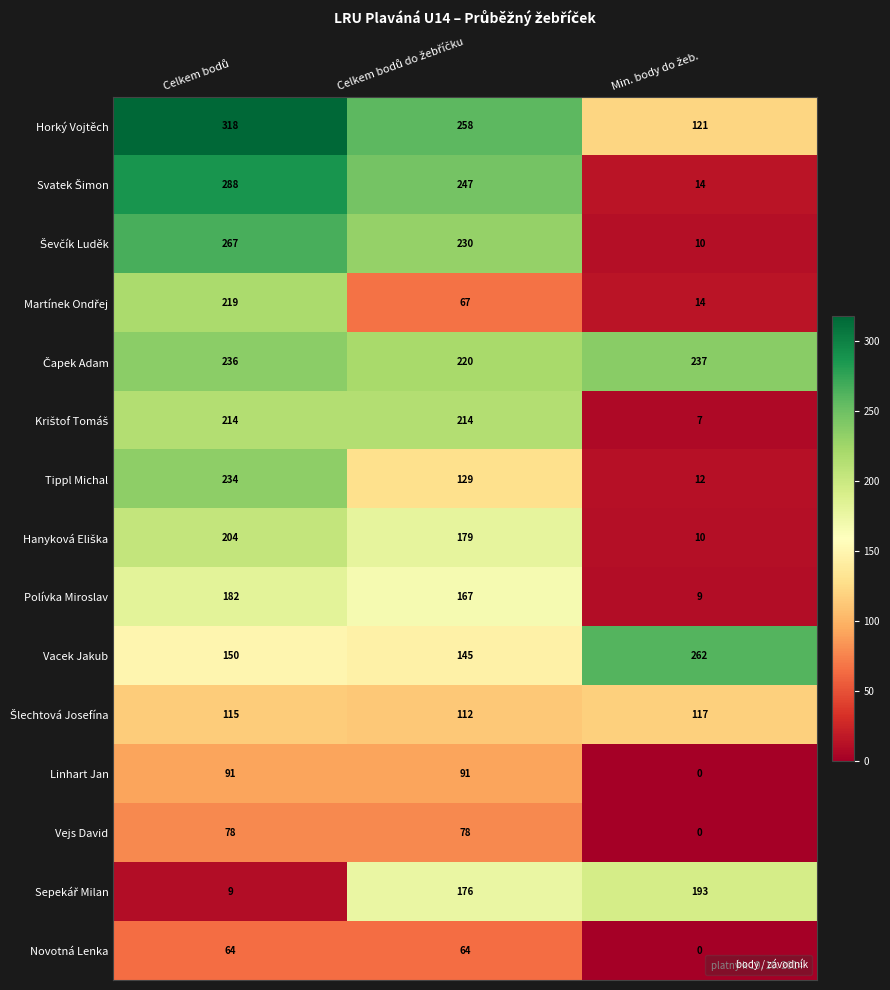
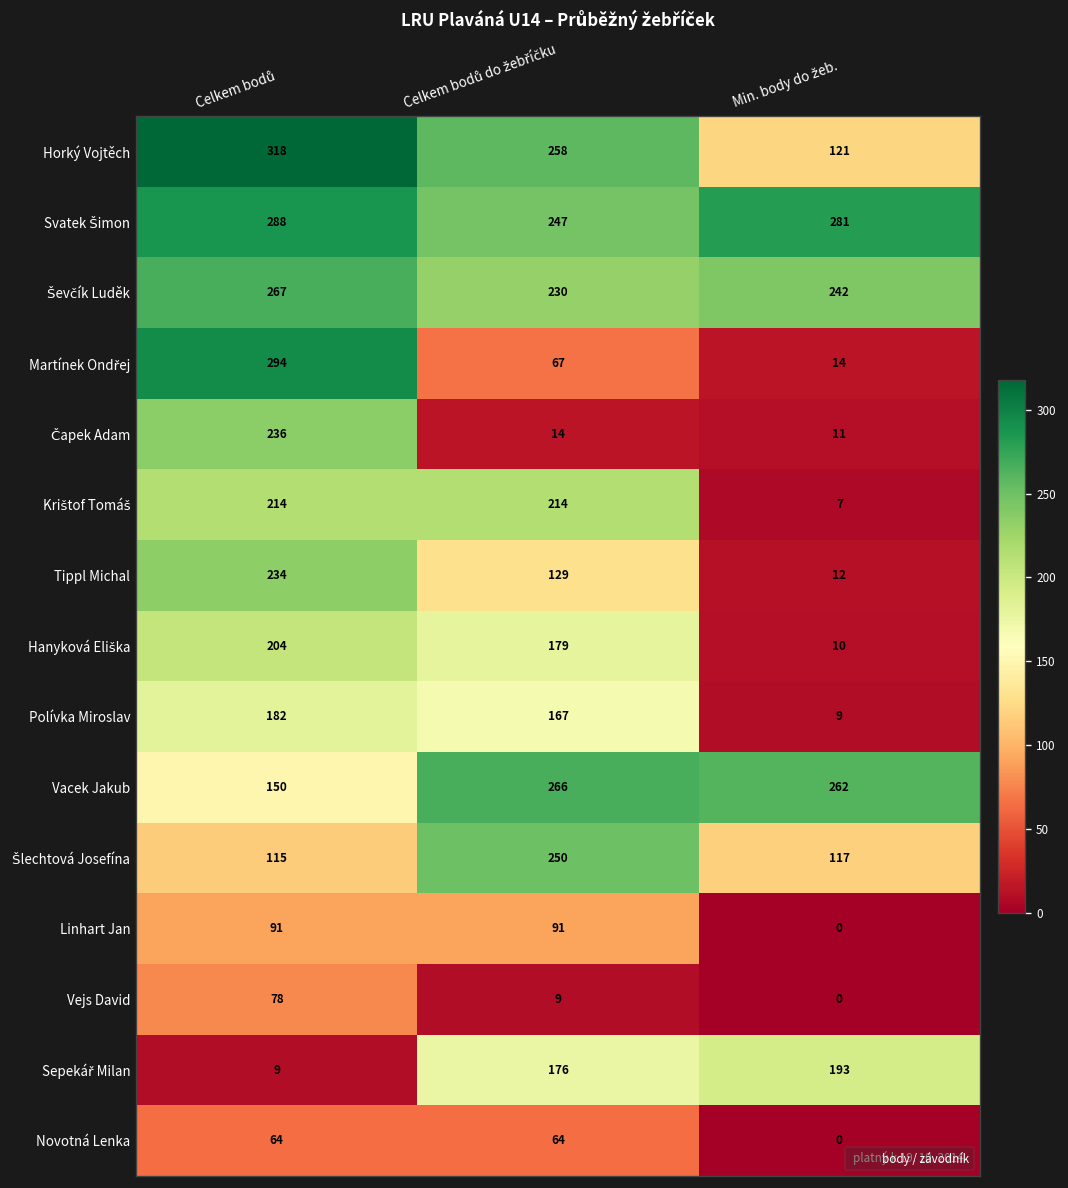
  {
    "Horký Vojtěch": {
      "Celkem bodů": 318,
      "Celkem bodů do žebříčku": 258,
      "Min. body do žeb.": 121
    },
    "Svatek Šimon": {
      "Celkem bodů": 288,
      "Celkem bodů do žebříčku": 247,
-     "Min. body do žeb.": 14
+     "Min. body do žeb.": 281
    },
    "Ševčík Luděk": {
      "Celkem bodů": 267,
      "Celkem bodů do žebříčku": 230,
-     "Min. body do žeb.": 10
+     "Min. body do žeb.": 242
    },
    "Martínek Ondřej": {
-     "Celkem bodů": 219,
+     "Celkem bodů": 294,
      "Celkem bodů do žebříčku": 67,
      "Min. body do žeb.": 14
    },
    "Čapek Adam": {
      "Celkem bodů": 236,
-     "Celkem bodů do žebříčku": 220,
-     "Min. body do žeb.": 237
+     "Celkem bodů do žebříčku": 14,
+     "Min. body do žeb.": 11
    },
    "Krištof Tomáš": {
      "Celkem bodů": 214,
      "Celkem bodů do žebříčku": 214,
      "Min. body do žeb.": 7
    },
    "Tippl Michal": {
      "Celkem bodů": 234,
      "Celkem bodů do žebříčku": 129,
      "Min. body do žeb.": 12
    },
    "Hanyková Eliška": {
      "Celkem bodů": 204,
      "Celkem bodů do žebříčku": 179,
      "Min. body do žeb.": 10
    },
    "Polívka Miroslav": {
      "Celkem bodů": 182,
      "Celkem bodů do žebříčku": 167,
      "Min. body do žeb.": 9
    },
    "Vacek Jakub": {
      "Celkem bodů": 150,
-     "Celkem bodů do žebříčku": 145,
+     "Celkem bodů do žebříčku": 266,
      "Min. body do žeb.": 262
    },
    "Šlechtová Josefína": {
      "Celkem bodů": 115,
-     "Celkem bodů do žebříčku": 112,
+     "Celkem bodů do žebříčku": 250,
      "Min. body do žeb.": 117
    },
    "Linhart Jan": {
      "Celkem bodů": 91,
      "Celkem bodů do žebříčku": 91,
      "Min. body do žeb.": 0
    },
    "Vejs David": {
      "Celkem bodů": 78,
-     "Celkem bodů do žebříčku": 78,
+     "Celkem bodů do žebříčku": 9,
      "Min. body do žeb.": 0
    },
    "Sepekář Milan": {
      "Celkem bodů": 9,
      "Celkem bodů do žebříčku": 176,
      "Min. body do žeb.": 193
    },
    "Novotná Lenka": {
      "Celkem bodů": 64,
      "Celkem bodů do žebříčku": 64,
      "Min. body do žeb.": 0
    }
  }
